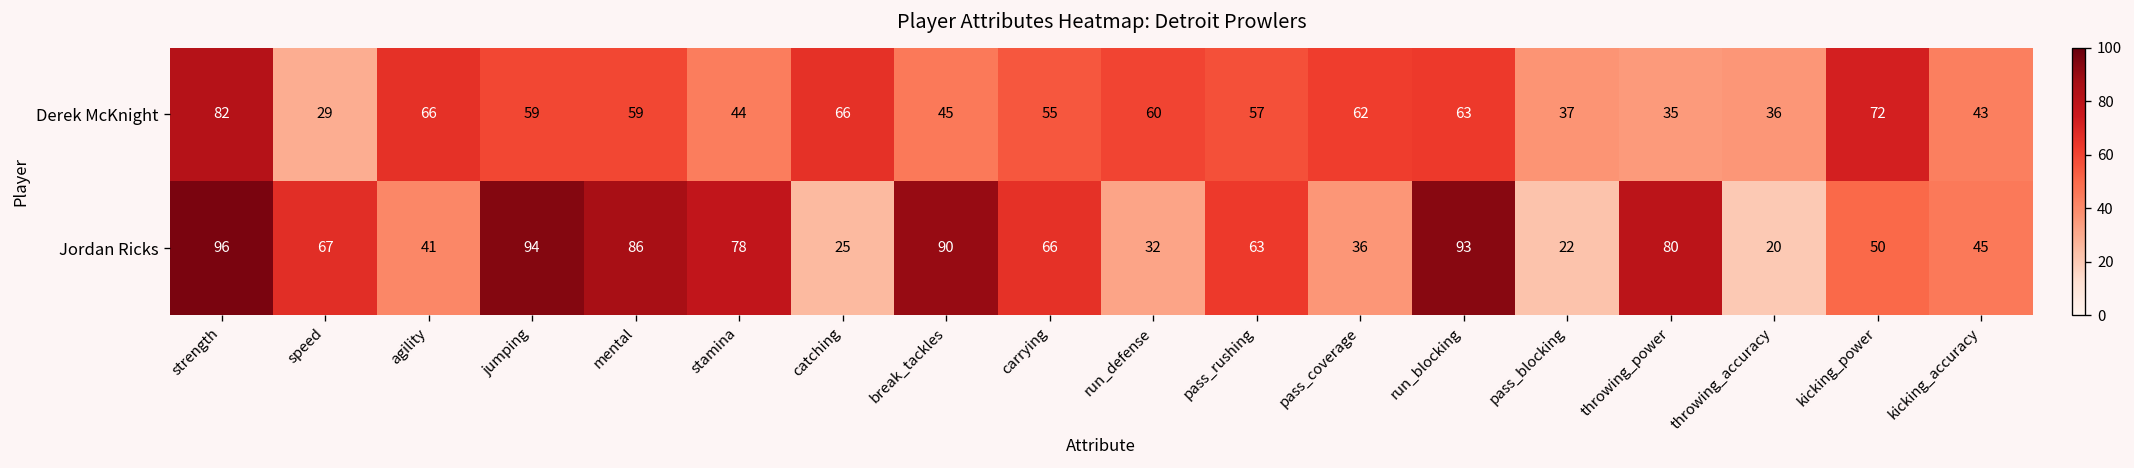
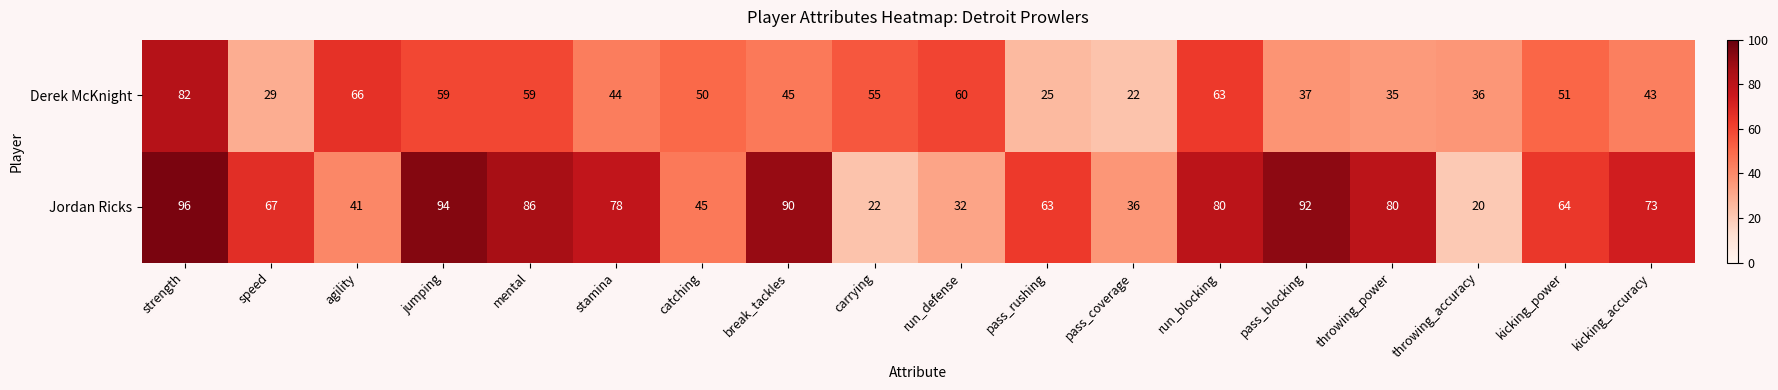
  {
    "Derek McKnight": {
      "strength": 82,
      "speed": 29,
      "agility": 66,
      "jumping": 59,
      "mental": 59,
      "stamina": 44,
-     "catching": 66,
+     "catching": 50,
      "break_tackles": 45,
      "carrying": 55,
      "run_defense": 60,
-     "pass_rushing": 57,
-     "pass_coverage": 62,
+     "pass_rushing": 25,
+     "pass_coverage": 22,
      "run_blocking": 63,
      "pass_blocking": 37,
      "throwing_power": 35,
      "throwing_accuracy": 36,
-     "kicking_power": 72,
+     "kicking_power": 51,
      "kicking_accuracy": 43
    },
    "Jordan Ricks": {
      "strength": 96,
      "speed": 67,
      "agility": 41,
      "jumping": 94,
      "mental": 86,
      "stamina": 78,
-     "catching": 25,
+     "catching": 45,
      "break_tackles": 90,
-     "carrying": 66,
+     "carrying": 22,
      "run_defense": 32,
      "pass_rushing": 63,
      "pass_coverage": 36,
-     "run_blocking": 93,
-     "pass_blocking": 22,
+     "run_blocking": 80,
+     "pass_blocking": 92,
      "throwing_power": 80,
      "throwing_accuracy": 20,
-     "kicking_power": 50,
-     "kicking_accuracy": 45
+     "kicking_power": 64,
+     "kicking_accuracy": 73
    }
  }
